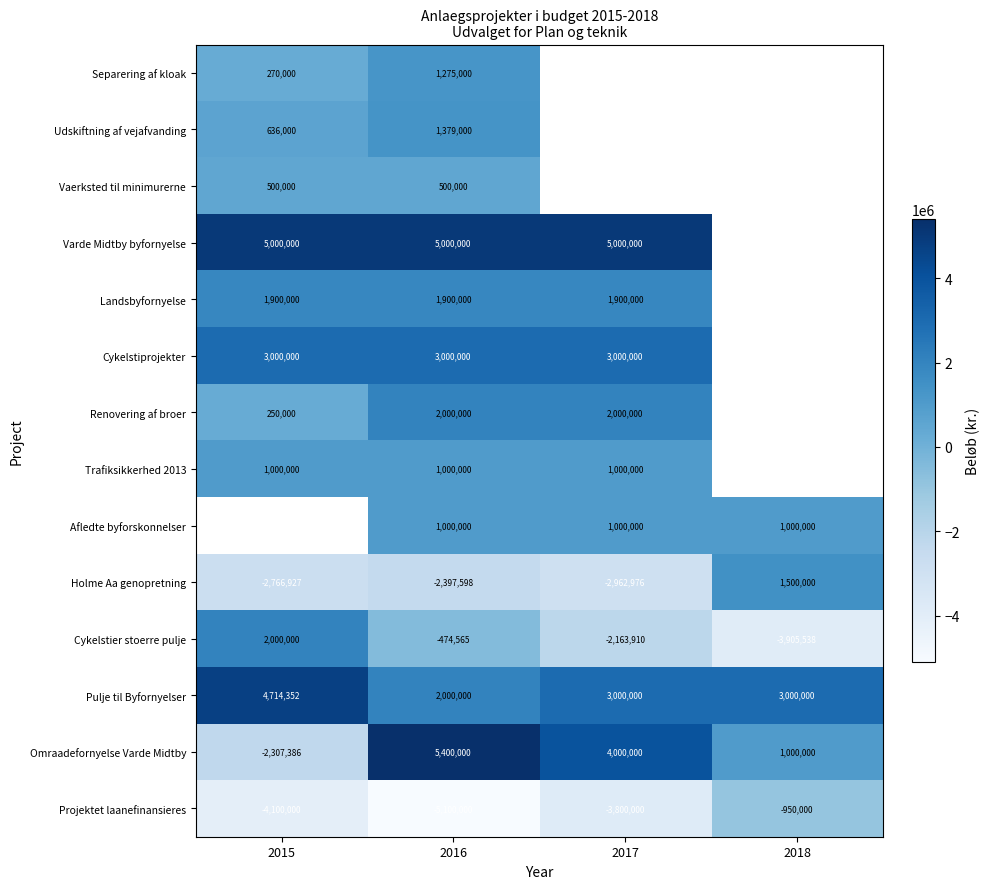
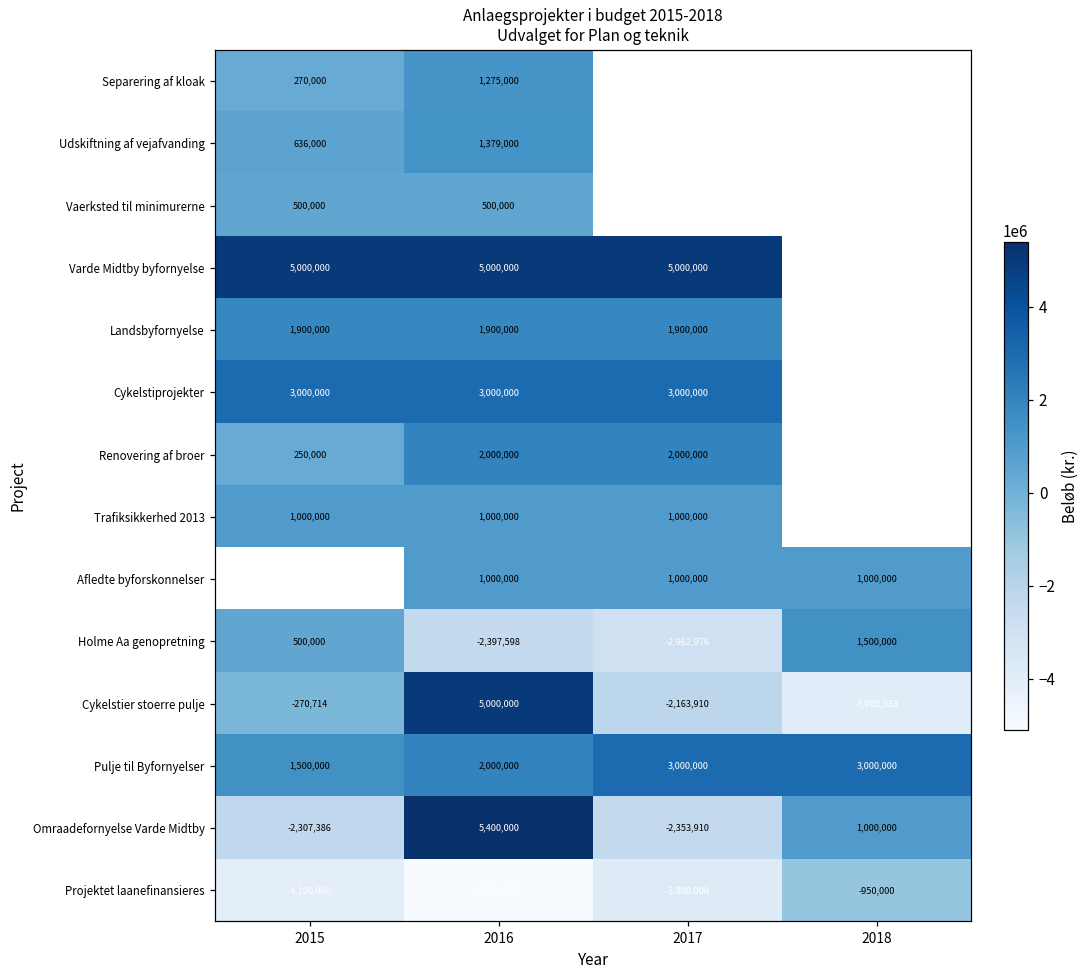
  {
    "Separering af kloak": {
      "2015": "270,000",
      "2016": "1,275,000"
    },
    "Udskiftning af vejafvanding": {
      "2015": "636,000",
      "2016": "1,379,000"
    },
    "Vaerksted til minimurerne": {
      "2015": "500,000",
      "2016": "500,000"
    },
    "Varde Midtby byfornyelse": {
      "2015": "5,000,000",
      "2016": "5,000,000",
      "2017": "5,000,000"
    },
    "Landsbyfornyelse": {
      "2015": "1,900,000",
      "2016": "1,900,000",
      "2017": "1,900,000"
    },
    "Cykelstiprojekter": {
      "2015": "3,000,000",
      "2016": "3,000,000",
      "2017": "3,000,000"
    },
    "Renovering af broer": {
      "2015": "250,000",
      "2016": "2,000,000",
      "2017": "2,000,000"
    },
    "Trafiksikkerhed 2013": {
      "2015": "1,000,000",
      "2016": "1,000,000",
      "2017": "1,000,000"
    },
    "Afledte byforskonnelser": {
      "2016": "1,000,000",
      "2017": "1,000,000",
      "2018": "1,000,000"
    },
    "Holme Aa genopretning": {
-     "2015": "-2,766,927",
+     "2015": "500,000",
      "2016": "-2,397,598",
      "2017": "-2,962,976",
      "2018": "1,500,000"
    },
    "Cykelstier stoerre pulje": {
-     "2015": "2,000,000",
-     "2016": "-474,565",
+     "2015": "-270,714",
+     "2016": "5,000,000",
      "2017": "-2,163,910"
    },
    "Pulje til Byfornyelser": {
-     "2015": "4,714,352",
+     "2015": "1,500,000",
      "2016": "2,000,000",
      "2017": "3,000,000",
      "2018": "3,000,000"
    },
    "Omraadefornyelse Varde Midtby": {
      "2015": "-2,307,386",
      "2016": "5,400,000",
-     "2017": "4,000,000",
+     "2017": "-2,353,910",
      "2018": "1,000,000"
    },
    "Projektet laanefinansieres": {
      "2018": "-950,000"
    }
  }
